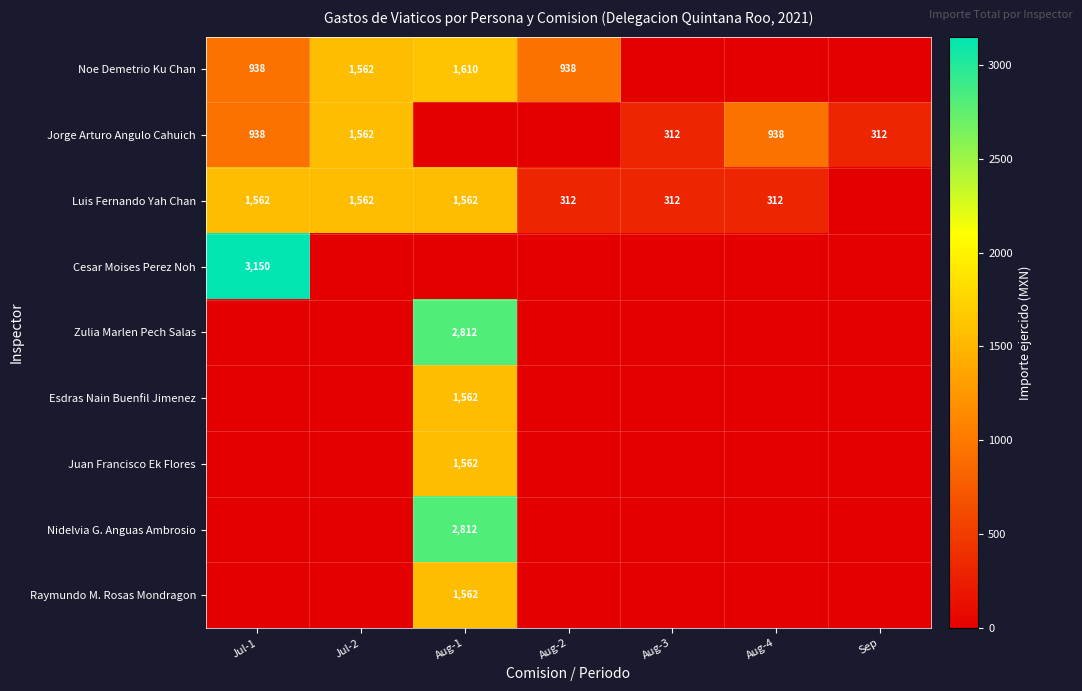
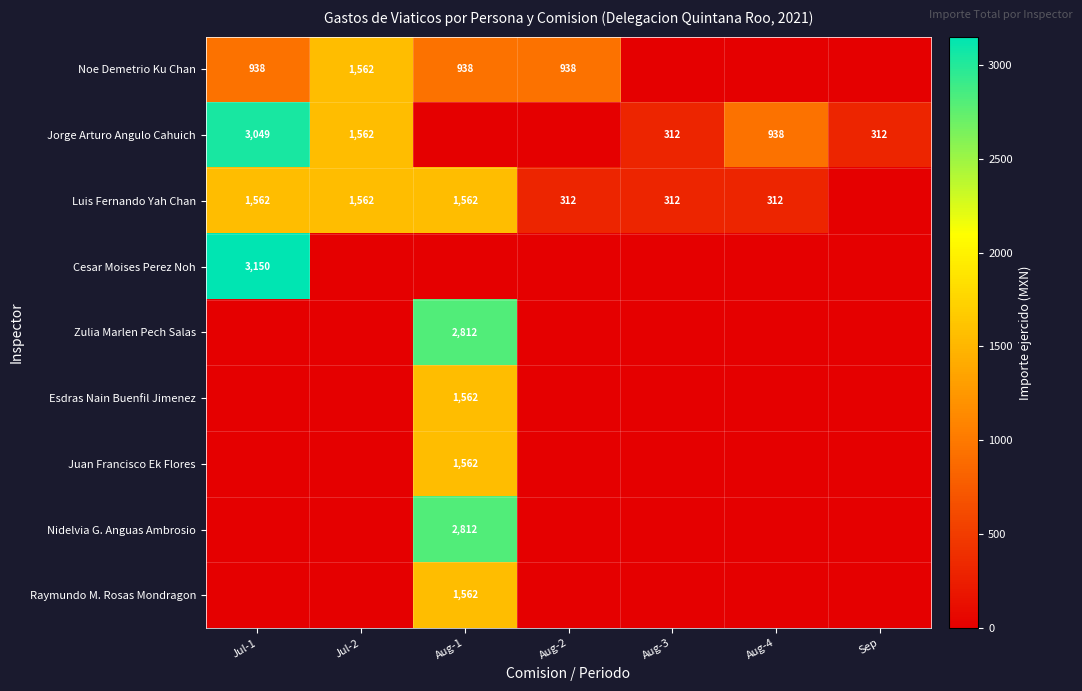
  {
    "Noe Demetrio Ku Chan": {
      "Jul-1": "938",
      "Jul-2": "1,562",
-     "Aug-1": "1,610",
+     "Aug-1": "938",
      "Aug-2": "938"
    },
    "Jorge Arturo Angulo Cahuich": {
-     "Jul-1": "938",
+     "Jul-1": "3,049",
      "Jul-2": "1,562",
      "Aug-3": "312",
      "Aug-4": "938",
      "Sep": "312"
    },
    "Luis Fernando Yah Chan": {
      "Jul-1": "1,562",
      "Jul-2": "1,562",
      "Aug-1": "1,562",
      "Aug-2": "312",
      "Aug-3": "312",
      "Aug-4": "312"
    },
    "Cesar Moises Perez Noh": {
      "Jul-1": "3,150"
    },
    "Zulia Marlen Pech Salas": {
      "Aug-1": "2,812"
    },
    "Esdras Nain Buenfil Jimenez": {
      "Aug-1": "1,562"
    },
    "Juan Francisco Ek Flores": {
      "Aug-1": "1,562"
    },
    "Nidelvia G. Anguas Ambrosio": {
      "Aug-1": "2,812"
    },
    "Raymundo M. Rosas Mondragon": {
      "Aug-1": "1,562"
    }
  }
